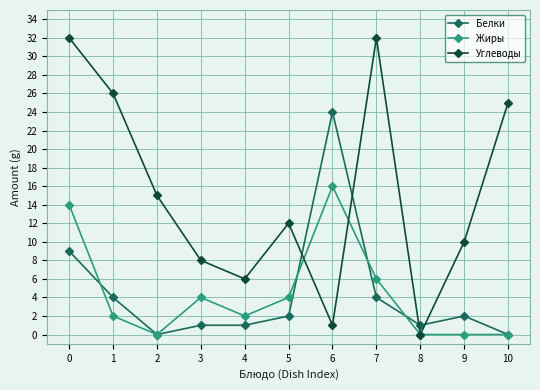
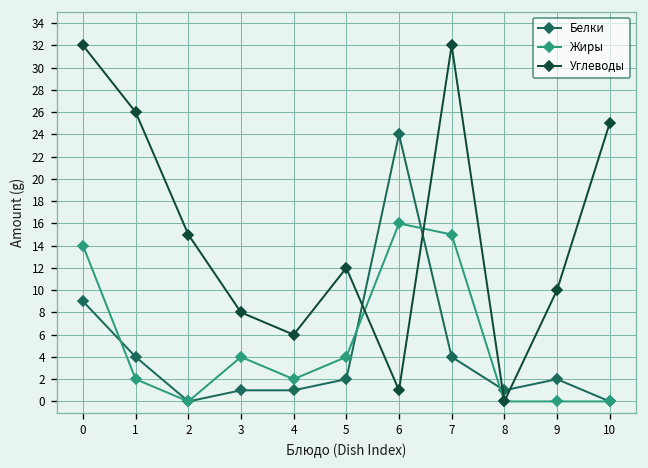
  {
    "Жиры": {
      "0": 14,
      "1": 2,
      "3": 4,
      "4": 2,
      "5": 4,
      "6": 16,
-     "7": 6,
+     "7": 15,
      "9": 0
    }
  }
